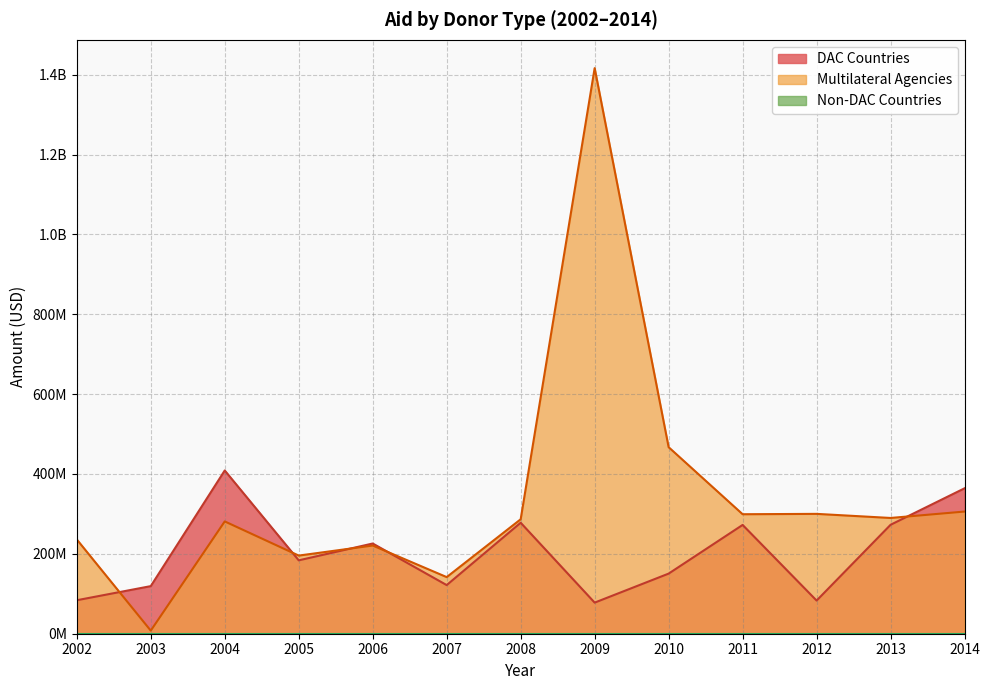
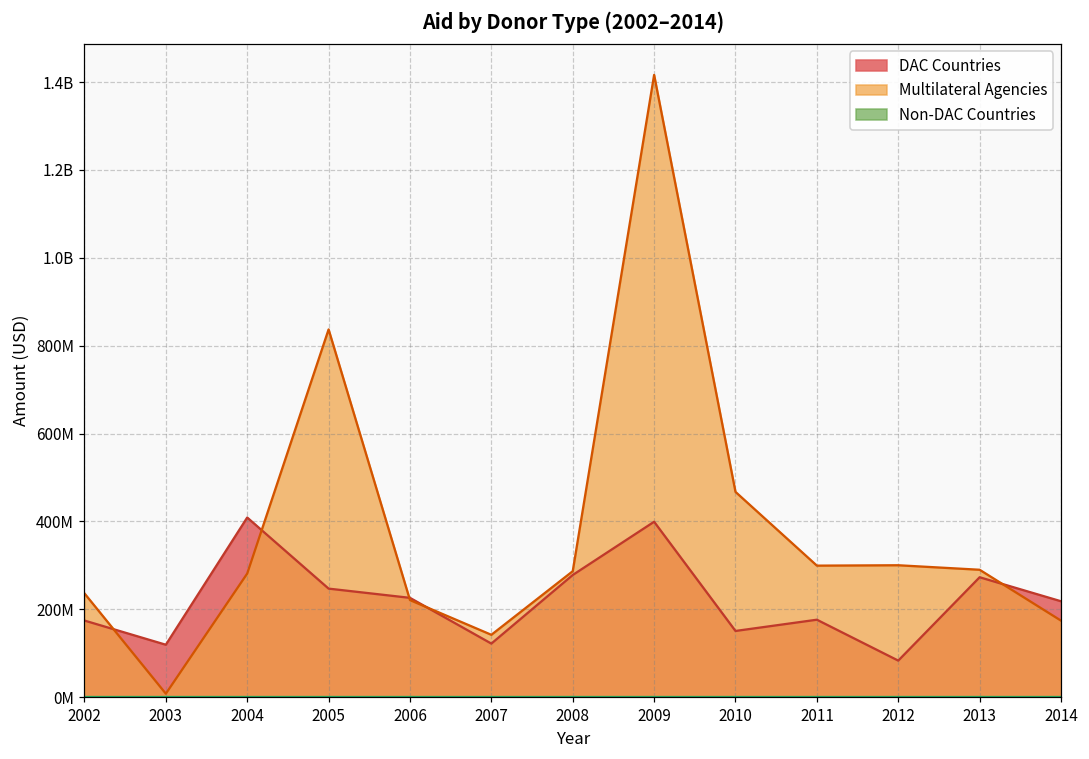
  {
    "DAC Countries": {
-     "2002": 80000000,
+     "2002": 170000000,
      "2003": 120000000,
      "2004": 410000000,
-     "2005": 180000000,
+     "2005": 250000000,
      "2007": 120000000,
      "2008": 280000000,
-     "2009": 80000000,
+     "2009": 400000000,
      "2010": 150000000,
-     "2011": 270000000,
+     "2011": 180000000,
      "2012": 80000000,
      "2013": 270000000,
-     "2014": 360000000
+     "2014": 220000000
    },
    "Multilateral Agencies": {
      "2002": 240000000,
      "2003": 10000000,
      "2004": 280000000,
-     "2005": 200000000,
+     "2005": 840000000,
      "2007": 140000000,
      "2008": 290000000,
      "2009": 1420000000,
      "2010": 470000000,
      "2011": 300000000,
      "2012": 300000000,
      "2013": 290000000,
-     "2014": 310000000
+     "2014": 170000000
    },
    "Non-DAC Countries": {
      "2002": 0,
      "2003": 0,
      "2004": 0,
      "2005": 0,
      "2006": 0,
      "2007": 0,
      "2008": 0,
      "2009": 0,
      "2010": 0,
      "2011": 0,
      "2012": 0,
      "2013": 0,
      "2014": 0
    }
  }
